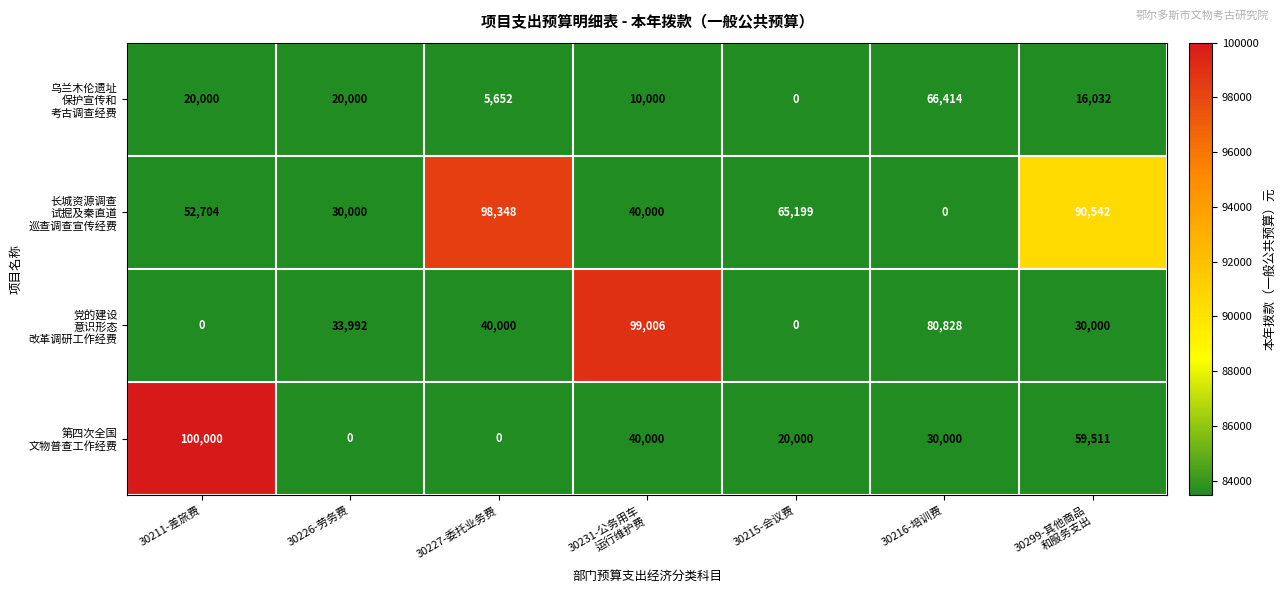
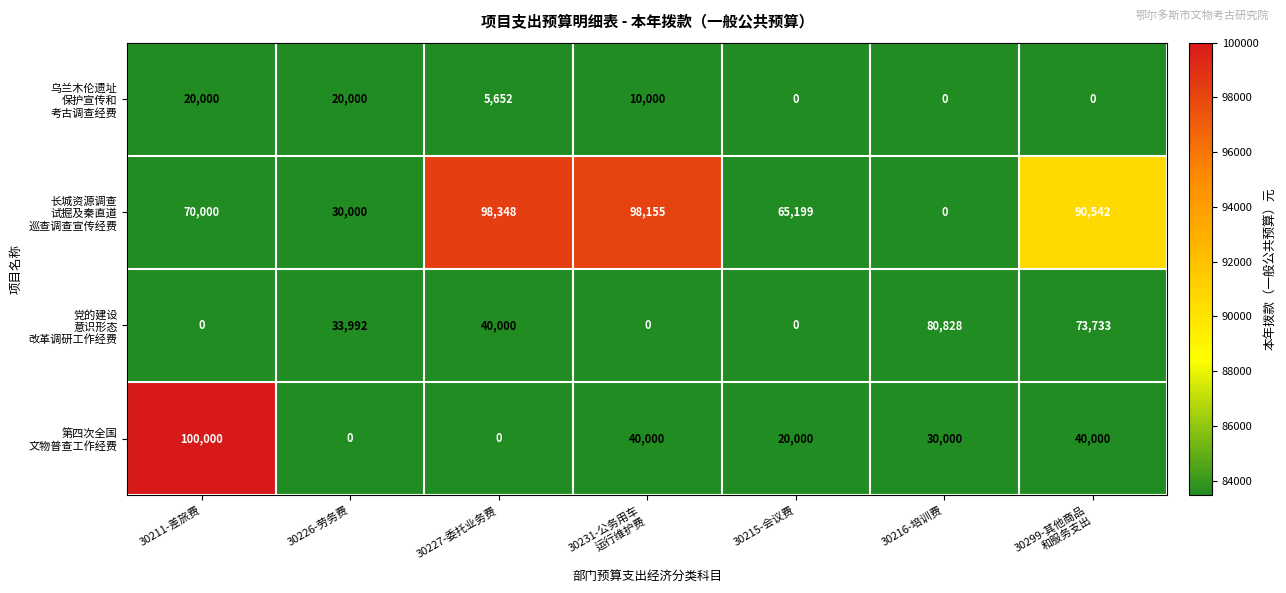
  {
    "乌兰木伦遗址 保护宣传和 考古调查经费": {
      "30211-差旅费": "20,000",
      "30226-劳务费": "20,000",
      "30227-委托业务费": "5,652",
      "30231-公务用车 运行维护费": "10,000",
      "30215-会议费": "0",
-     "30216-培训费": "66,414",
-     "30299-其他商品 和服务支出": "16,032"
+     "30216-培训费": "0",
+     "30299-其他商品 和服务支出": "0"
    },
    "长城资源调查 试掘及秦直道 巡查调查宣传经费": {
-     "30211-差旅费": "52,704",
+     "30211-差旅费": "70,000",
      "30226-劳务费": "30,000",
      "30227-委托业务费": "98,348",
-     "30231-公务用车 运行维护费": "40,000",
+     "30231-公务用车 运行维护费": "98,155",
      "30215-会议费": "65,199",
      "30216-培训费": "0",
      "30299-其他商品 和服务支出": "90,542"
    },
    "党的建设 意识形态 改革调研工作经费": {
      "30211-差旅费": "0",
      "30226-劳务费": "33,992",
      "30227-委托业务费": "40,000",
-     "30231-公务用车 运行维护费": "99,006",
+     "30231-公务用车 运行维护费": "0",
      "30215-会议费": "0",
      "30216-培训费": "80,828",
-     "30299-其他商品 和服务支出": "30,000"
+     "30299-其他商品 和服务支出": "73,733"
    },
    "第四次全国 文物普查工作经费": {
      "30211-差旅费": "100,000",
      "30226-劳务费": "0",
      "30227-委托业务费": "0",
      "30231-公务用车 运行维护费": "40,000",
      "30215-会议费": "20,000",
      "30216-培训费": "30,000",
-     "30299-其他商品 和服务支出": "59,511"
+     "30299-其他商品 和服务支出": "40,000"
    }
  }
